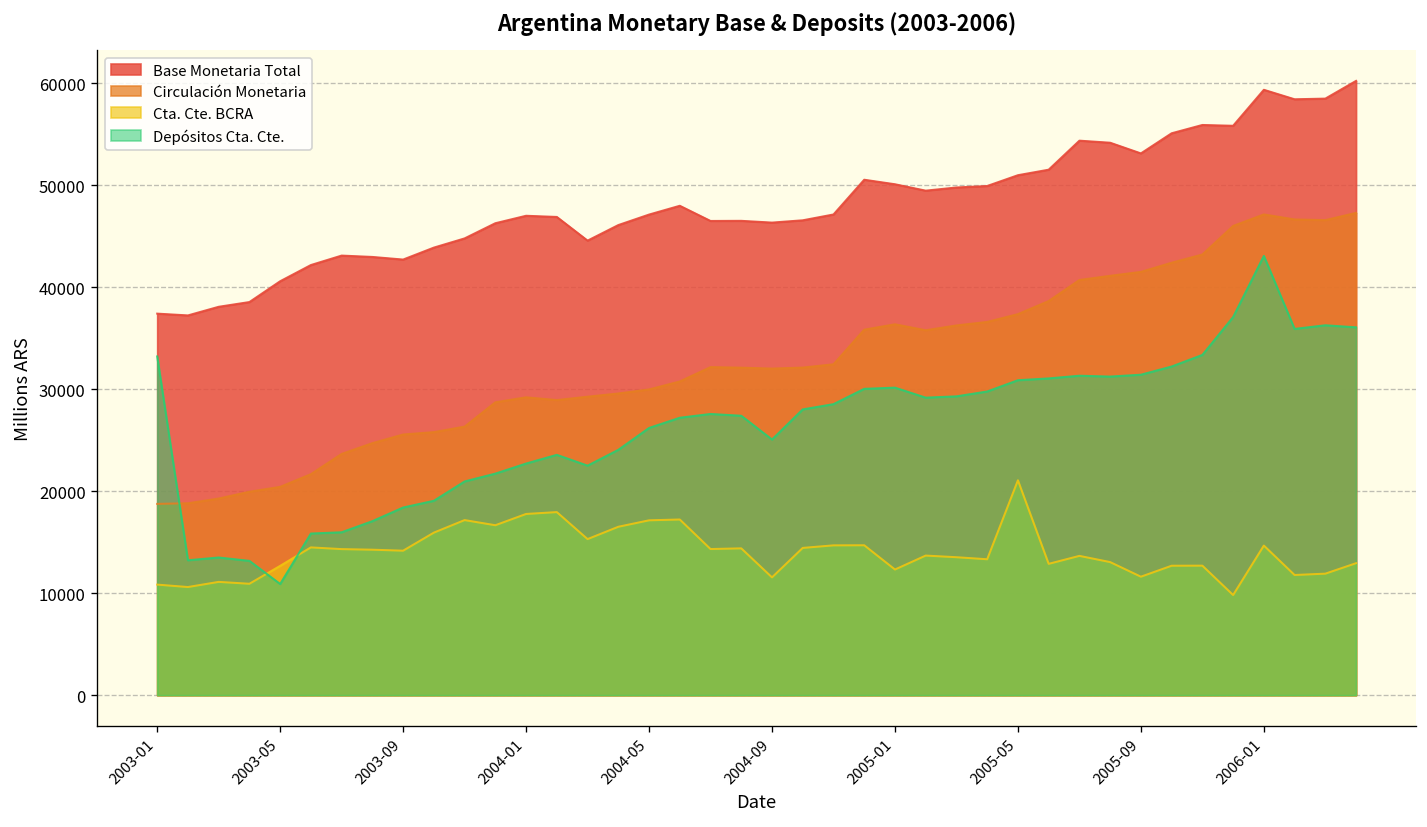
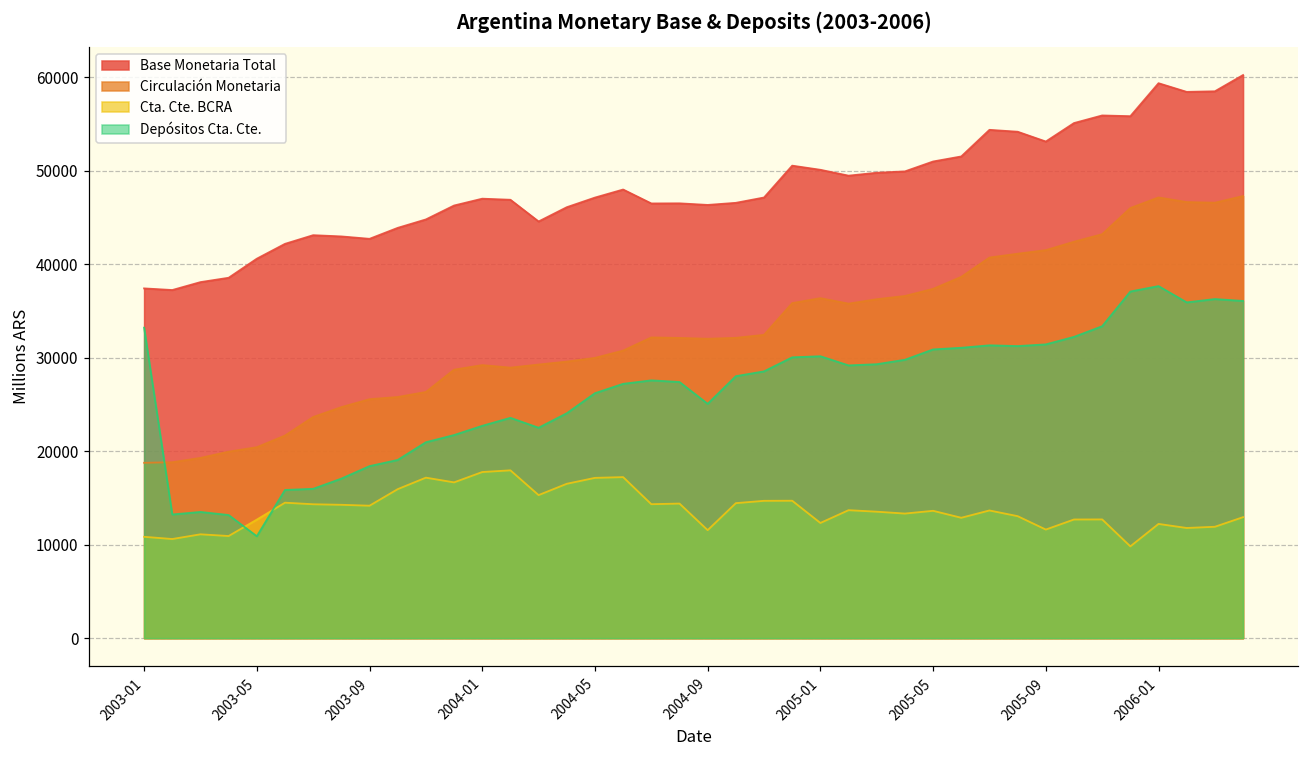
  {
    "Cta. Cte. BCRA": {
      "2003-01": 11000,
      "2003-05": 13000,
      "2003-09": 14000,
      "2004-01": 18000,
      "2004-05": 17000,
      "2004-09": 12000,
      "2005-01": 12000,
-     "2005-05": 21000,
+     "2005-05": 14000,
      "2005-09": 12000,
-     "2006-01": 15000
+     "2006-01": 12000
    },
    "Depósitos Cta. Cte.": {
      "2003-01": 33000,
      "2003-05": 11000,
      "2003-09": 18000,
      "2004-01": 23000,
      "2004-05": 26000,
      "2004-09": 25000,
      "2005-01": 30000,
      "2005-05": 31000,
      "2005-09": 31000,
-     "2006-01": 43000
+     "2006-01": 38000
    }
  }
